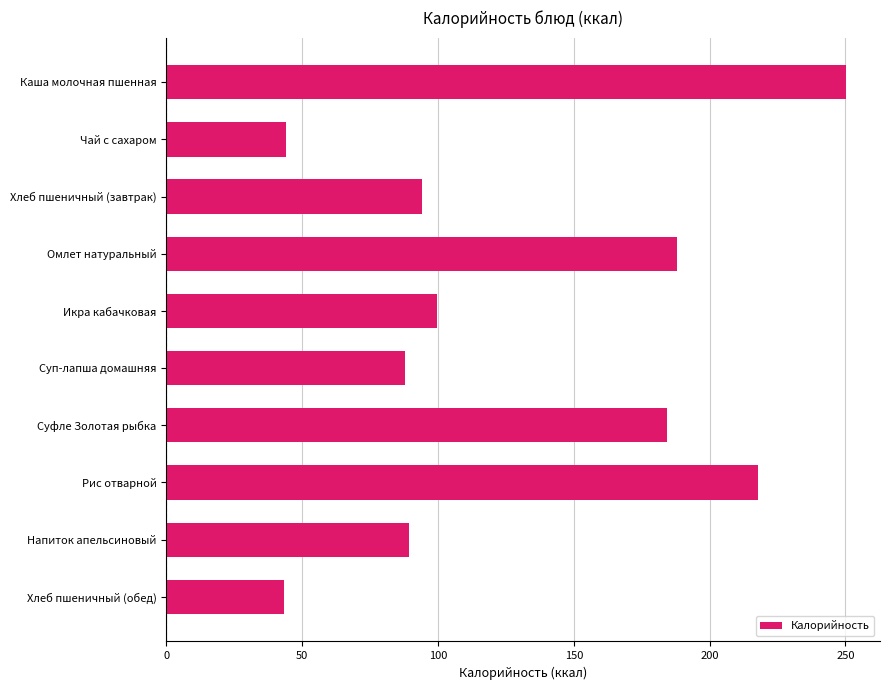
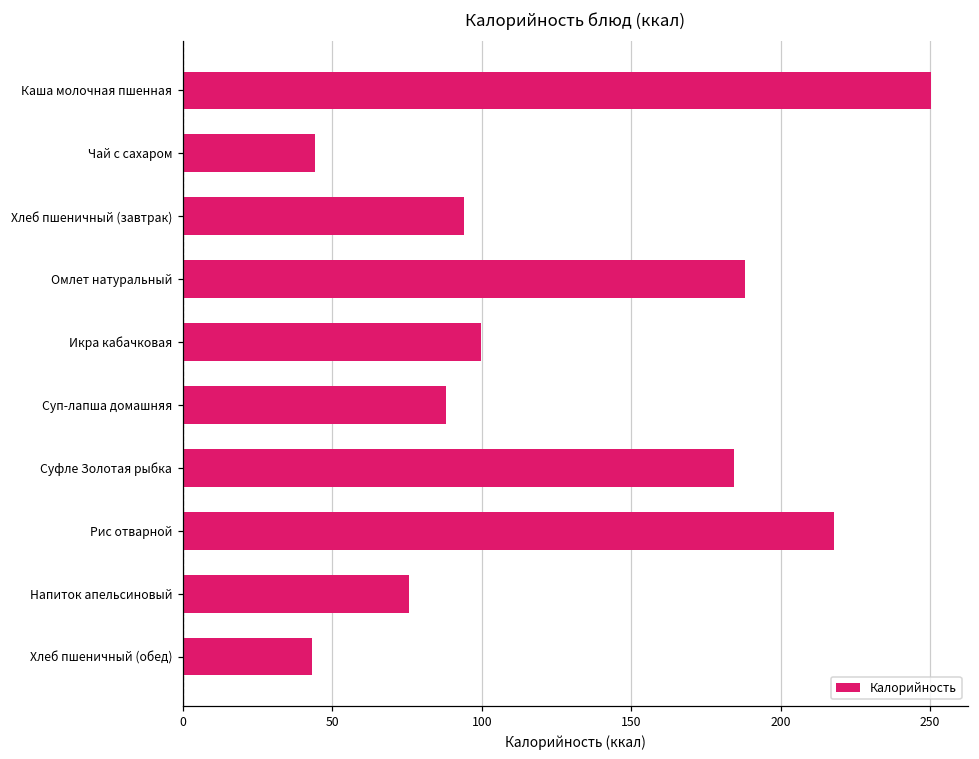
  {
    "Каша молочная пшенная": 250,
    "Чай с сахаром": 44,
    "Хлеб пшеничный (завтрак)": 94,
    "Омлет натуральный": 188,
    "Икра кабачковая": 100,
    "Суп-лапша домашняя": 88,
    "Суфле Золотая рыбка": 184,
    "Рис отварной": 218,
-   "Напиток апельсиновый": 89,
+   "Напиток апельсиновый": 76,
    "Хлеб пшеничный (обед)": 43
  }
